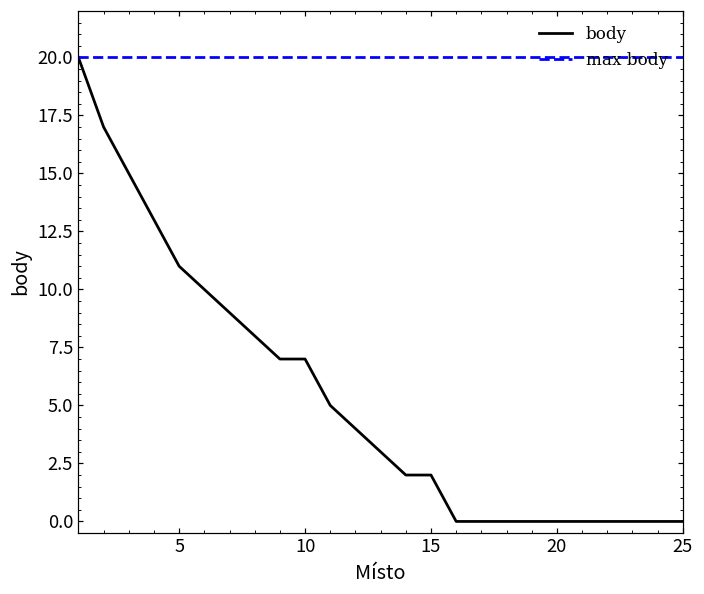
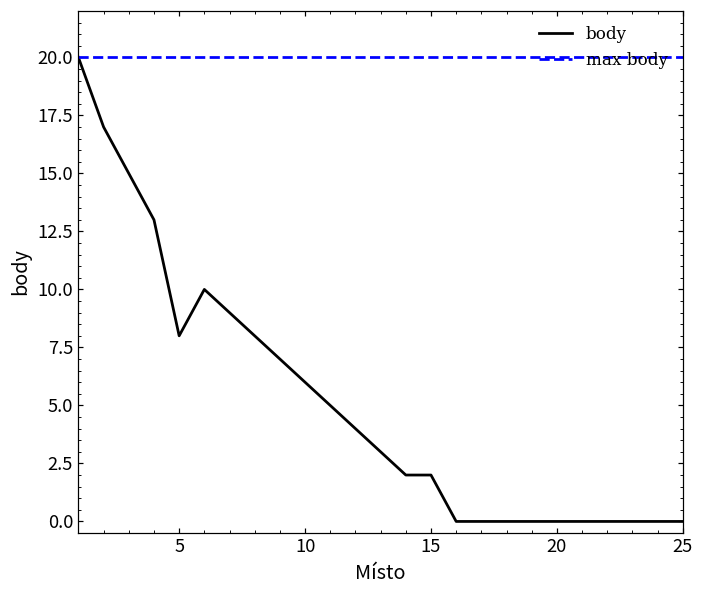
  {
-   "5": 11,
-   "10": 7,
+   "5": 8,
+   "10": 6,
    "15": 2,
    "20": 0,
    "25": 0
  }
